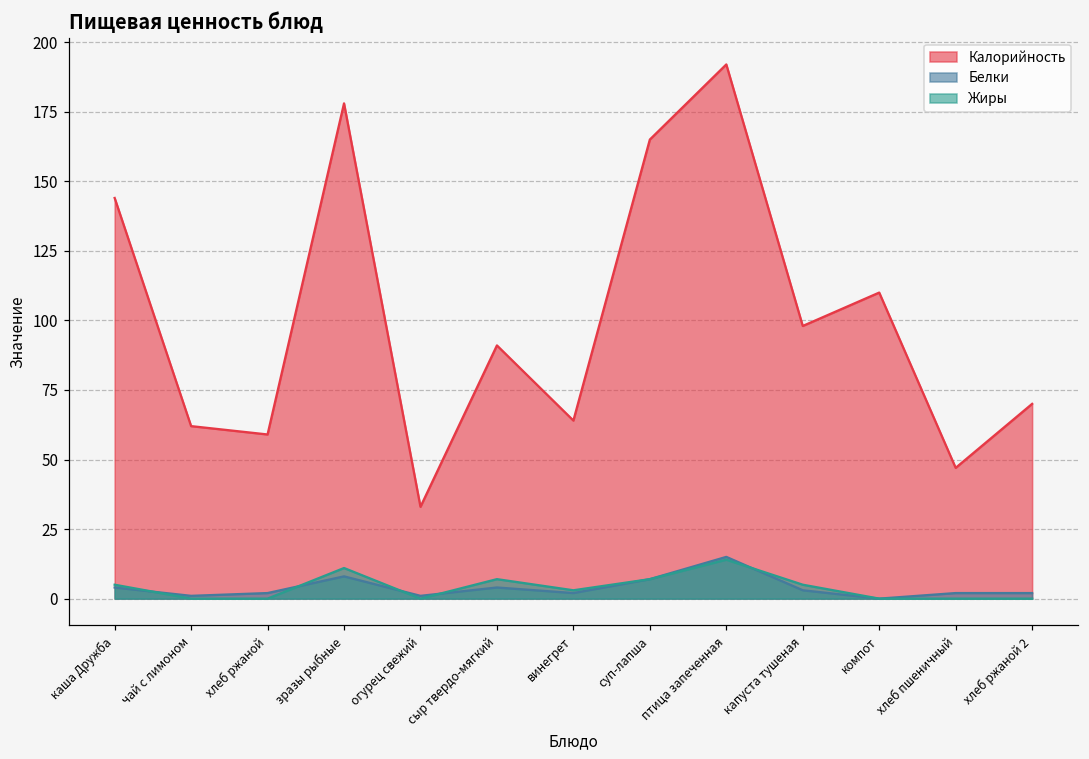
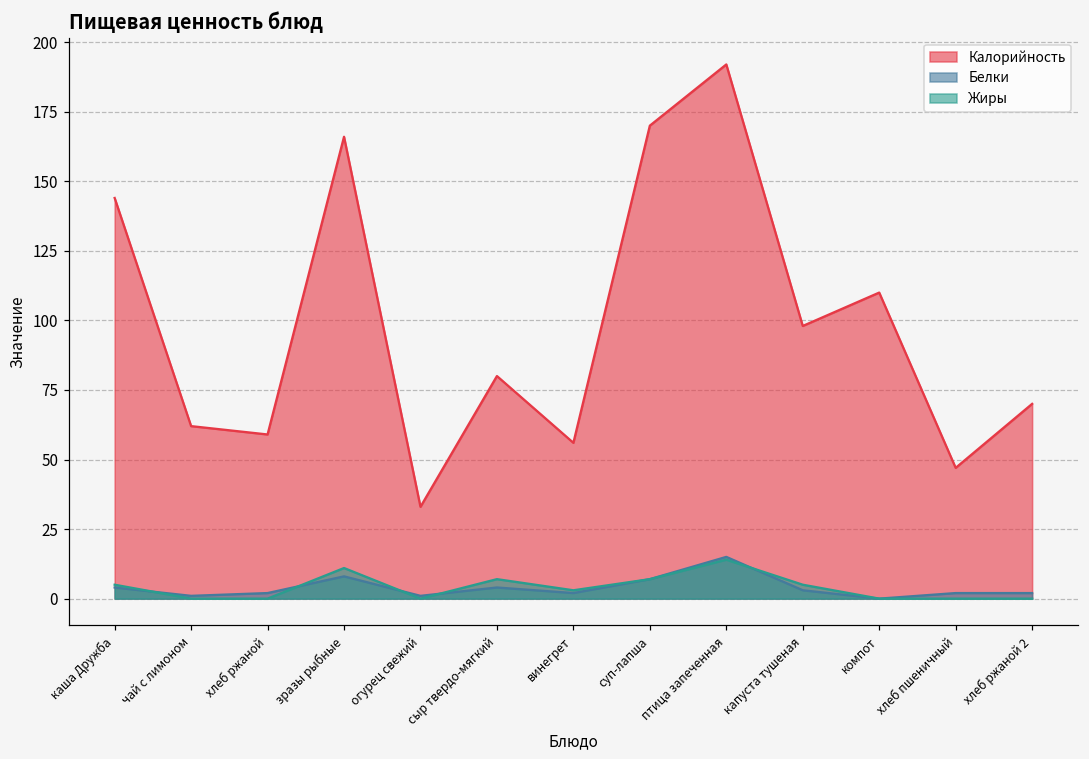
  {
    "Калорийность": {
      "каша Дружба": 144,
      "чай с лимоном": 62,
      "хлеб ржаной": 59,
-     "зразы рыбные": 178,
+     "зразы рыбные": 166,
      "огурец свежий": 33,
-     "сыр твердо-мягкий": 91,
-     "винегрет": 64,
-     "суп-лапша": 165,
+     "сыр твердо-мягкий": 80,
+     "винегрет": 56,
+     "суп-лапша": 170,
      "птица запеченная": 192,
      "капуста тушеная": 98,
      "компот": 110,
      "хлеб пшеничный": 47,
      "хлеб ржаной 2": 70
    }
  }
